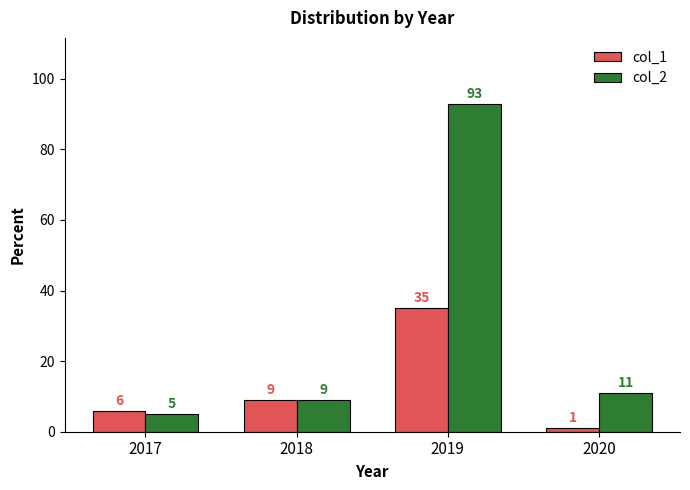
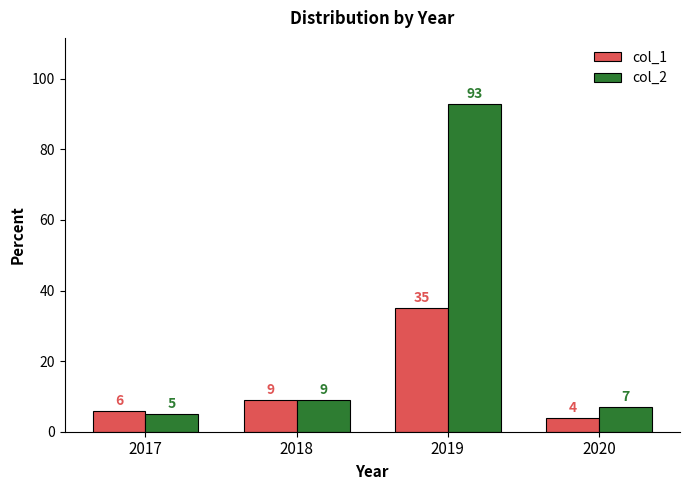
  {
    "col_1": {
      "2017": 6,
      "2018": 9,
      "2019": 35,
-     "2020": 1
+     "2020": 4
    },
    "col_2": {
      "2017": 5,
      "2018": 9,
      "2019": 93,
-     "2020": 11
+     "2020": 7
    }
  }
